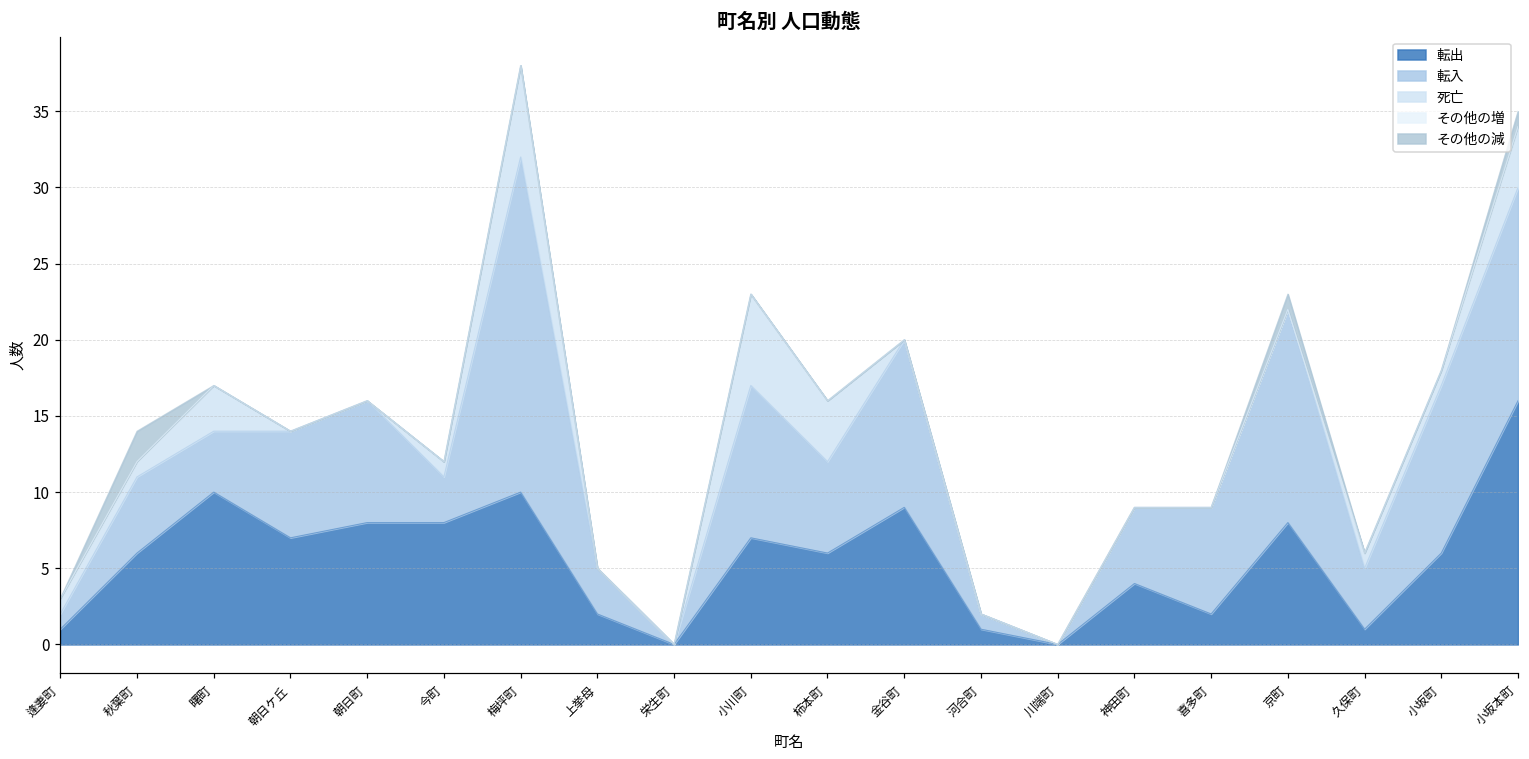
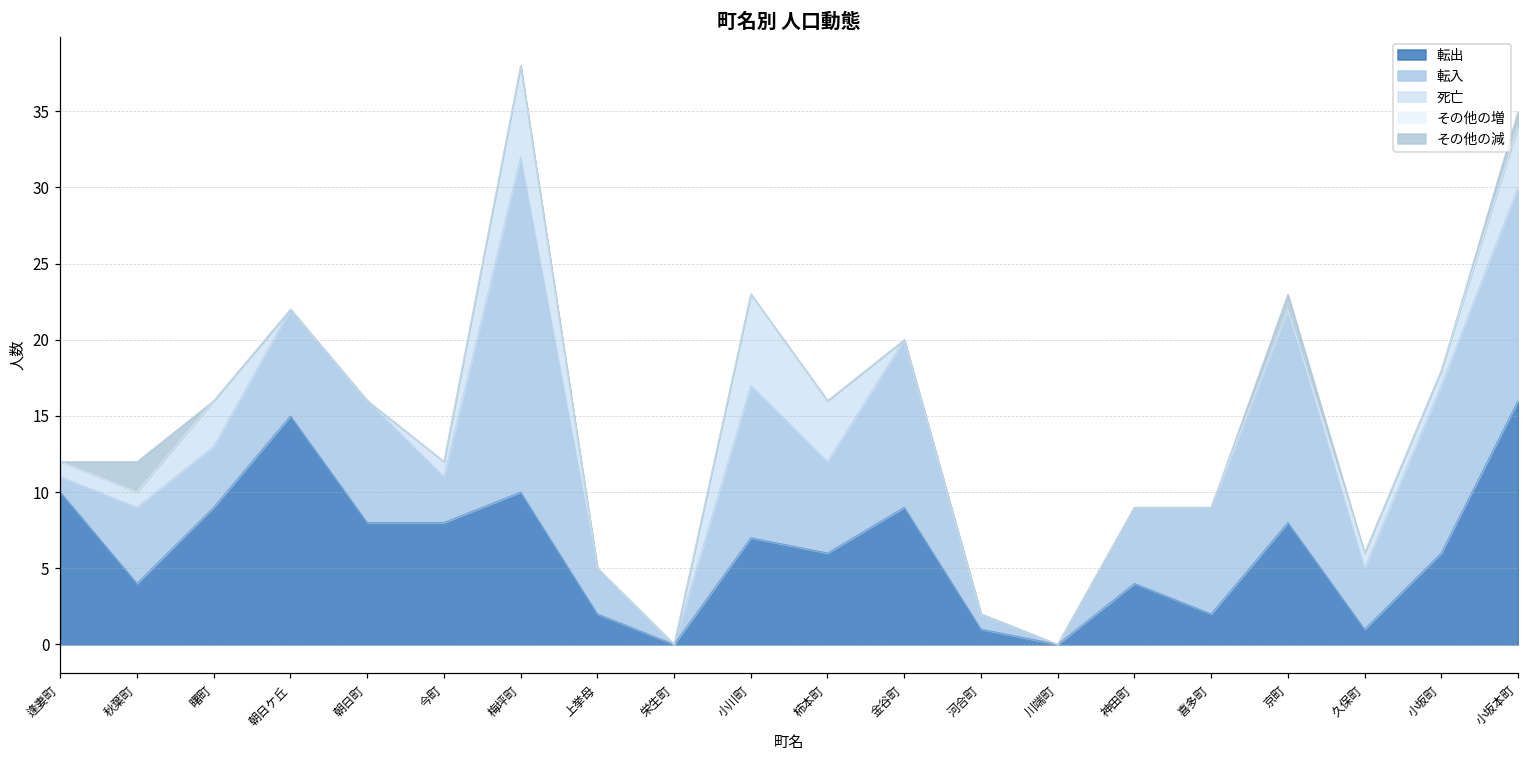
  {
    "転出": {
-     "逢妻町": 1,
-     "秋葉町": 6,
-     "曙町": 10,
-     "朝日ケ丘": 7,
+     "逢妻町": 10,
+     "秋葉町": 4,
+     "曙町": 9,
+     "朝日ケ丘": 15,
      "朝日町": 8,
      "今町": 8,
      "梅坪町": 10,
      "上挙母": 2,
      "小川町": 7,
      "柿本町": 6,
      "金谷町": 9,
      "河合町": 1,
      "神田町": 4,
      "喜多町": 2,
      "京町": 8,
      "久保町": 1,
      "小坂町": 6,
      "小坂本町": 16
    }
  }
